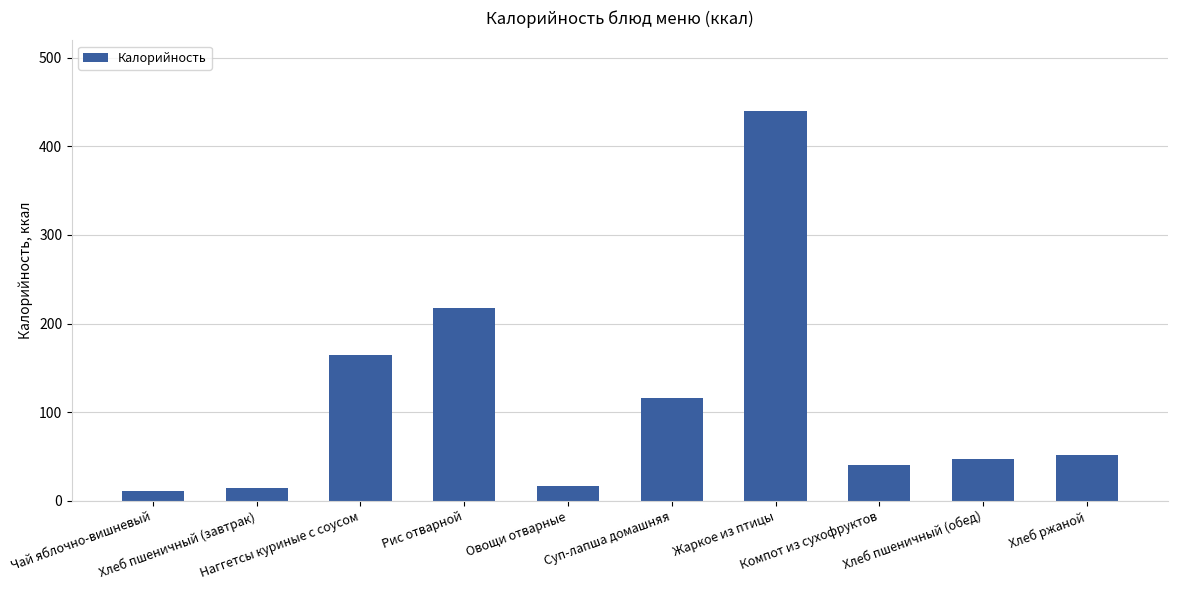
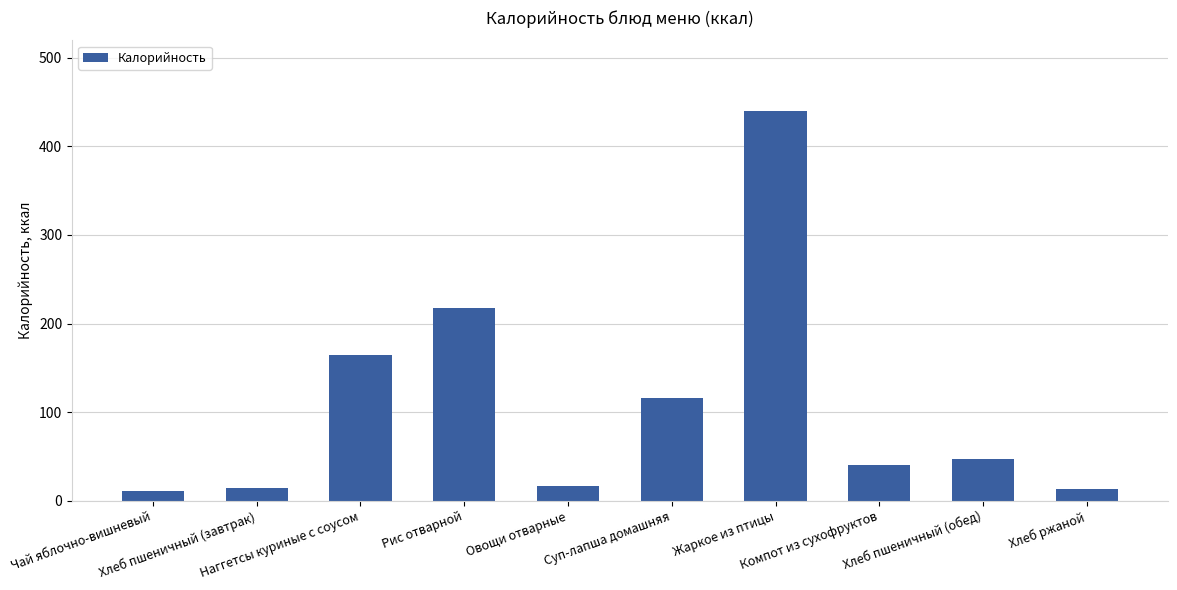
  {
    "Чай яблочно-вишневый": 10,
    "Хлеб пшеничный (завтрак)": 10,
    "Наггетсы куриные с соусом": 160,
    "Рис отварной": 220,
    "Овощи отварные": 20,
    "Суп-лапша домашняя": 120,
    "Жаркое из птицы": 440,
    "Компот из сухофруктов": 40,
    "Хлеб пшеничный (обед)": 50,
-   "Хлеб ржаной": 50
+   "Хлеб ржаной": 10
  }
